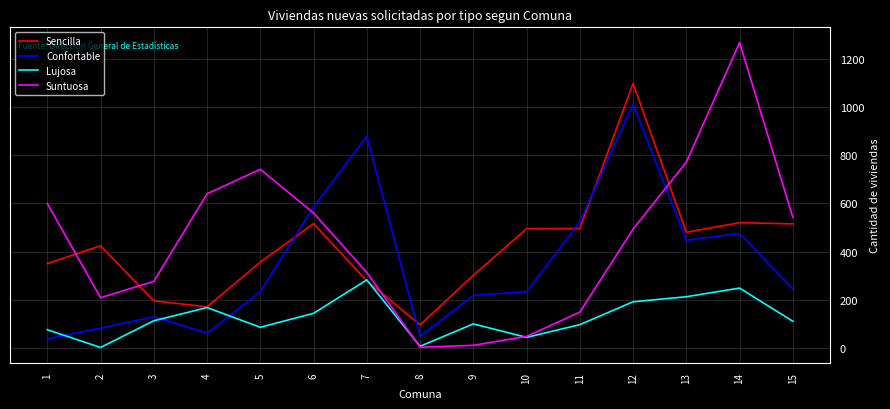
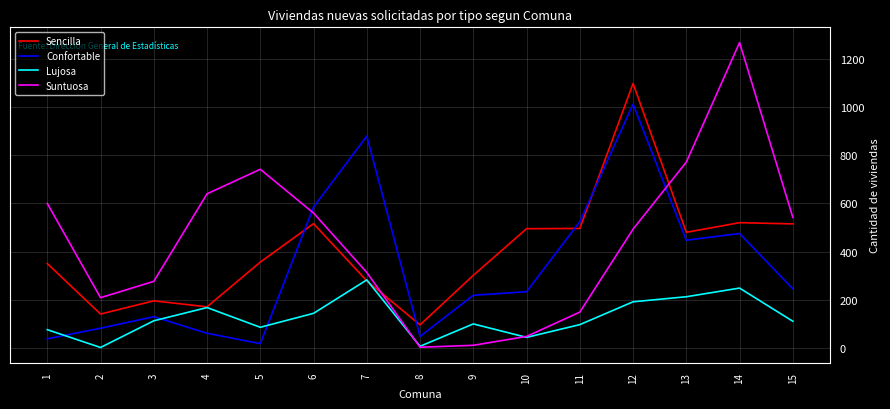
  {
    "Sencilla": {
      "1": 350,
-     "2": 420,
+     "2": 140,
      "3": 200,
      "5": 360,
      "6": 520,
      "8": 100,
      "9": 300,
      "10": 500,
      "11": 500,
      "12": 1100,
      "13": 480,
      "14": 520,
      "15": 520
    },
    "Confortable": {
      "1": 40,
      "2": 80,
      "3": 130,
      "4": 60,
-     "5": 230,
+     "5": 20,
      "6": 590,
      "7": 880,
      "8": 50,
      "9": 220,
      "10": 230,
      "11": 520,
      "12": 1010,
      "13": 450,
      "14": 480,
      "15": 250
    },
    "Lujosa": {
      "1": 80,
      "2": 0,
      "3": 110,
      "5": 90,
      "6": 140,
      "9": 100,
      "11": 100,
      "12": 190,
      "13": 210,
      "14": 250,
      "15": 110
    },
    "Suntuosa": {
      "1": 600,
      "2": 210,
      "3": 280,
      "4": 640,
      "5": 740,
      "6": 560,
      "7": 310,
      "9": 10,
      "11": 150,
      "12": 490,
      "13": 770,
      "14": 1270,
      "15": 540
    }
  }
